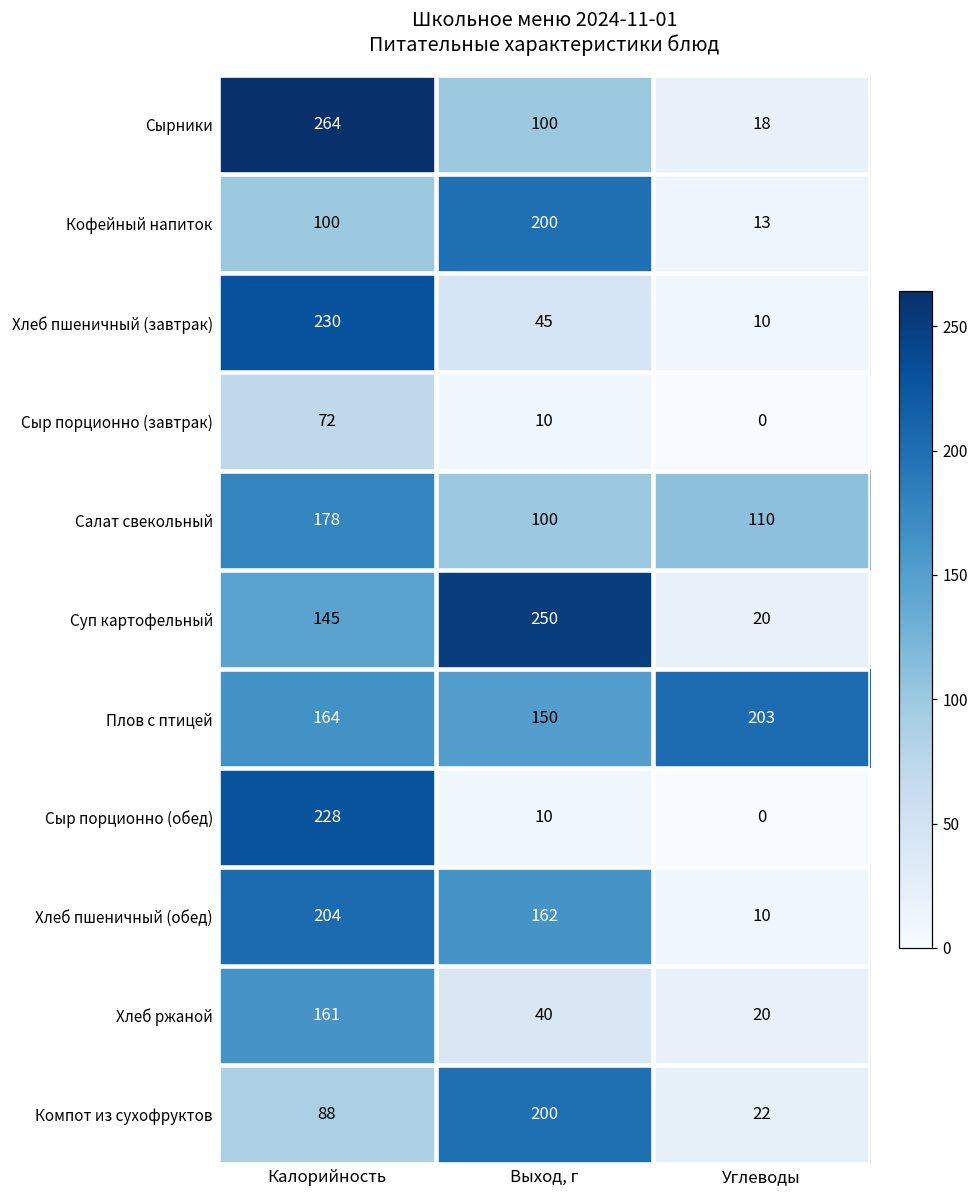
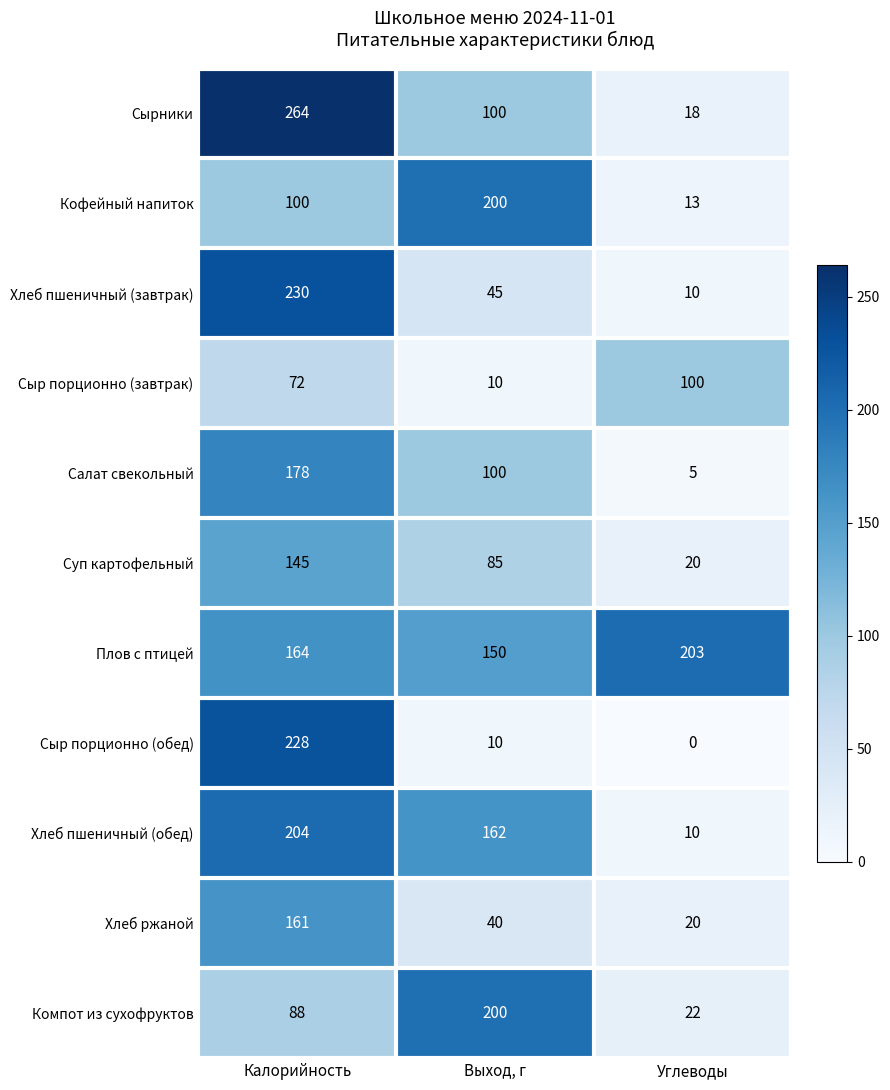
  {
    "Сырники": {
      "Калорийность": 264,
      "Выход, г": 100,
      "Углеводы": 18
    },
    "Кофейный напиток": {
      "Калорийность": 100,
      "Выход, г": 200,
      "Углеводы": 13
    },
    "Хлеб пшеничный (завтрак)": {
      "Калорийность": 230,
      "Выход, г": 45,
      "Углеводы": 10
    },
    "Сыр порционно (завтрак)": {
      "Калорийность": 72,
      "Выход, г": 10,
-     "Углеводы": 0
+     "Углеводы": 100
    },
    "Салат свекольный": {
      "Калорийность": 178,
      "Выход, г": 100,
-     "Углеводы": 110
+     "Углеводы": 5
    },
    "Суп картофельный": {
      "Калорийность": 145,
-     "Выход, г": 250,
+     "Выход, г": 85,
      "Углеводы": 20
    },
    "Плов с птицей": {
      "Калорийность": 164,
      "Выход, г": 150,
      "Углеводы": 203
    },
    "Сыр порционно (обед)": {
      "Калорийность": 228,
      "Выход, г": 10,
      "Углеводы": 0
    },
    "Хлеб пшеничный (обед)": {
      "Калорийность": 204,
      "Выход, г": 162,
      "Углеводы": 10
    },
    "Хлеб ржаной": {
      "Калорийность": 161,
      "Выход, г": 40,
      "Углеводы": 20
    },
    "Компот из сухофруктов": {
      "Калорийность": 88,
      "Выход, г": 200,
      "Углеводы": 22
    }
  }
